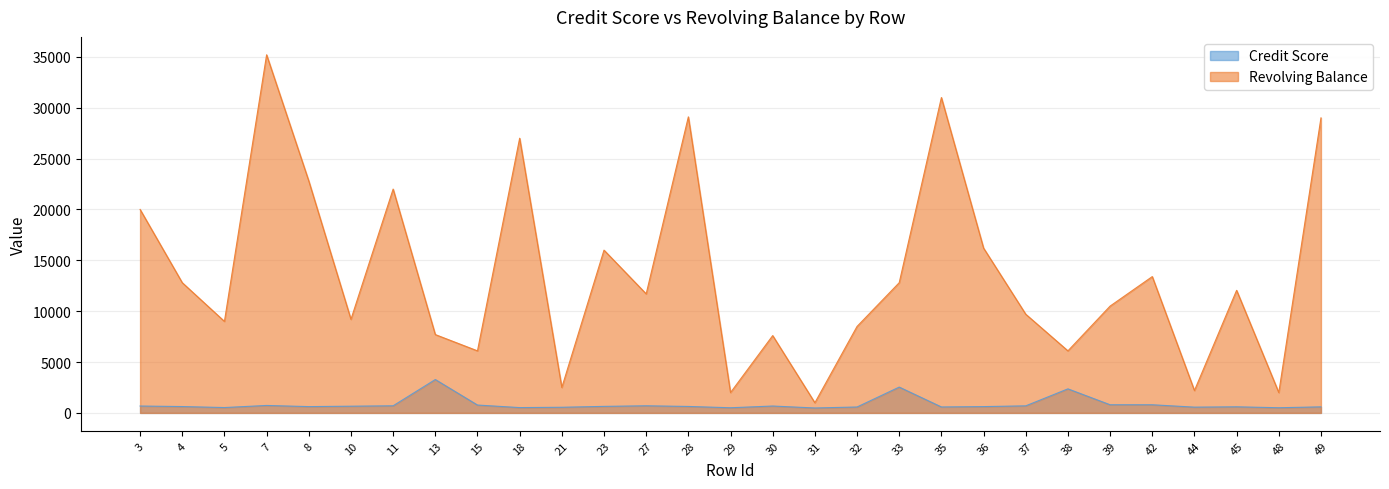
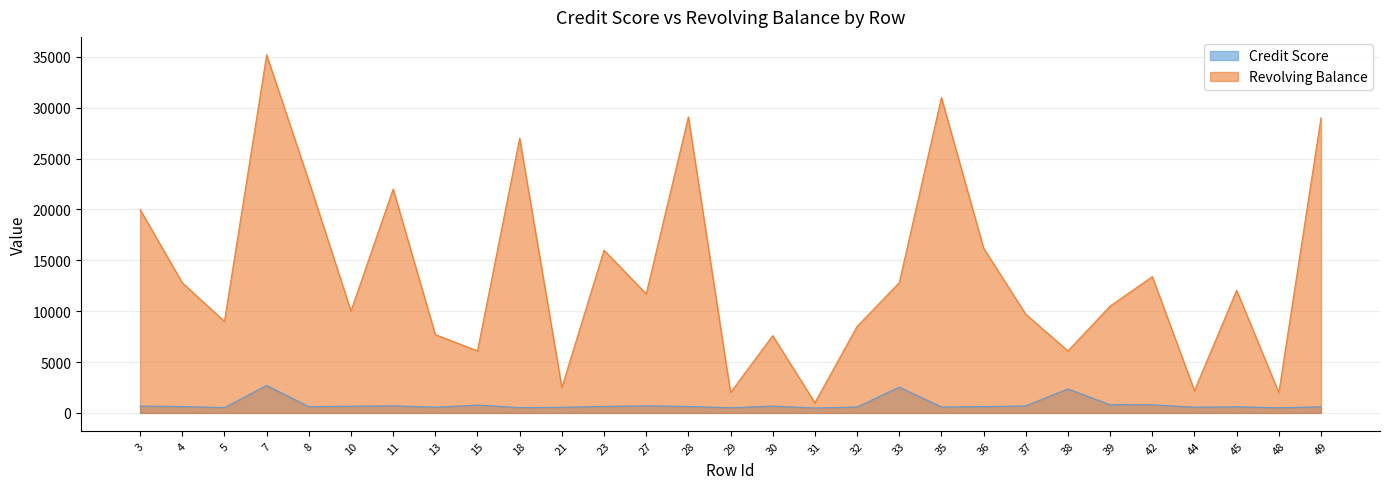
  {
    "Credit Score": {
      "3": 700,
      "4": 600,
      "5": 500,
-     "7": 700,
+     "7": 2700,
      "8": 600,
      "10": 700,
      "11": 700,
-     "13": 3300,
+     "13": 600,
      "15": 800,
      "18": 500,
      "21": 600,
      "23": 600,
      "27": 700,
      "28": 600,
      "29": 500,
      "30": 700,
      "31": 500,
      "32": 600,
      "33": 2500,
      "35": 600,
      "36": 600,
      "37": 700,
      "38": 2400,
      "39": 800,
      "42": 800,
      "44": 600,
      "45": 600,
      "48": 500,
      "49": 600
    },
    "Revolving Balance": {
      "3": 20000,
      "4": 12800,
      "5": 9000,
      "7": 35200,
      "8": 22800,
-     "10": 9200,
+     "10": 10000,
      "11": 22000,
      "13": 7700,
      "15": 6100,
      "18": 27000,
      "21": 2500,
      "23": 16000,
      "27": 11700,
      "28": 29100,
      "29": 2000,
      "30": 7600,
      "31": 1000,
      "32": 8500,
      "33": 12800,
      "35": 31000,
      "36": 16200,
      "37": 9700,
      "38": 6100,
      "39": 10500,
      "42": 13400,
      "44": 2200,
      "45": 12100,
      "48": 2000,
      "49": 29000
    }
  }
